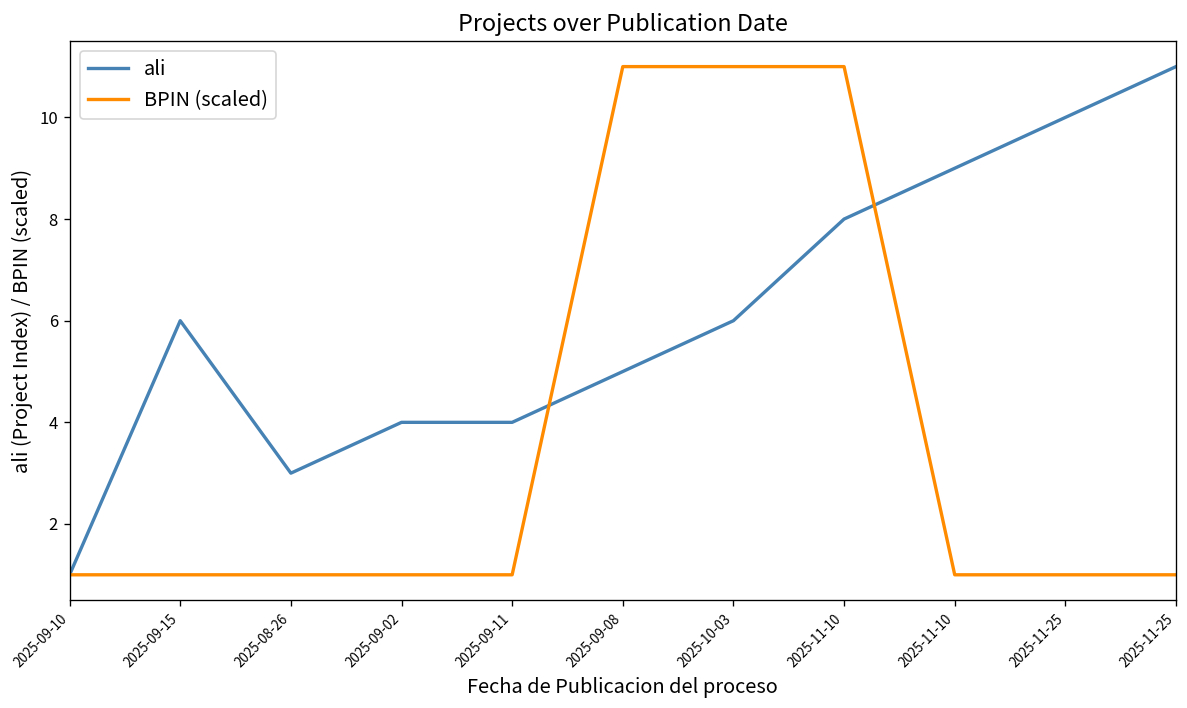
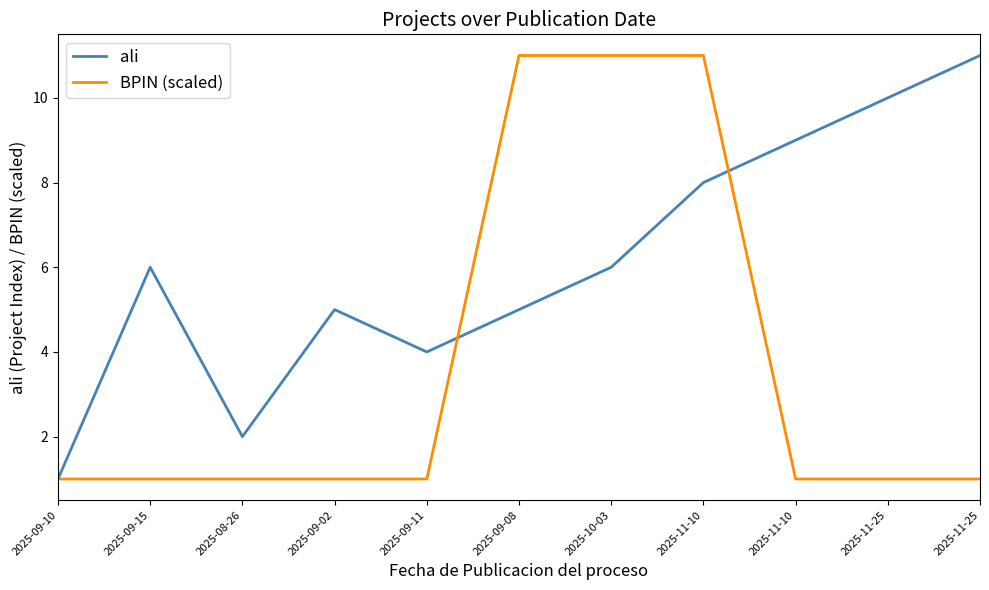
  {
    "ali": {
      "2025-09-15": 6,
-     "2025-08-26": 3,
-     "2025-09-02": 4,
+     "2025-08-26": 2,
+     "2025-09-02": 5,
      "2025-09-11": 4,
      "2025-09-08": 5,
      "2025-10-03": 6
    },
    "BPIN (scaled)": {
      "2025-09-15": 1,
      "2025-08-26": 1,
      "2025-09-02": 1,
      "2025-09-11": 1,
      "2025-09-08": 11,
      "2025-10-03": 11
    }
  }
